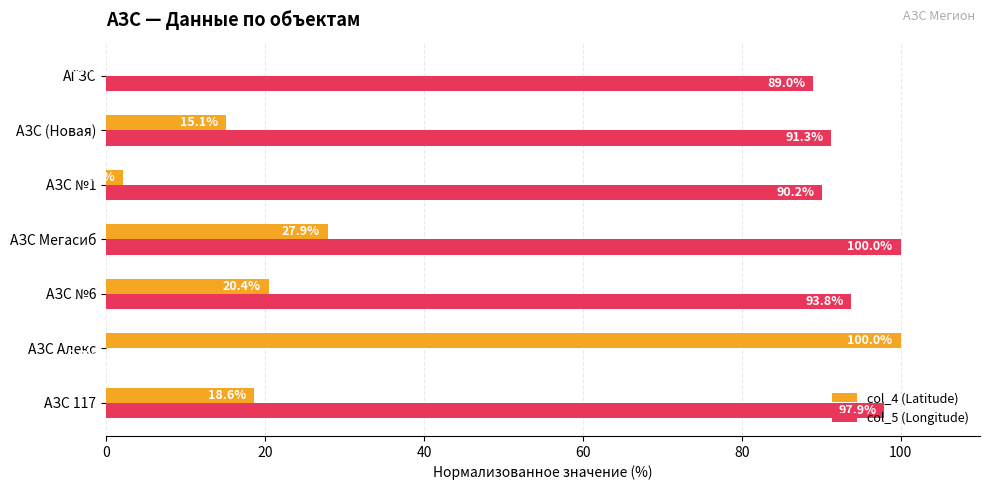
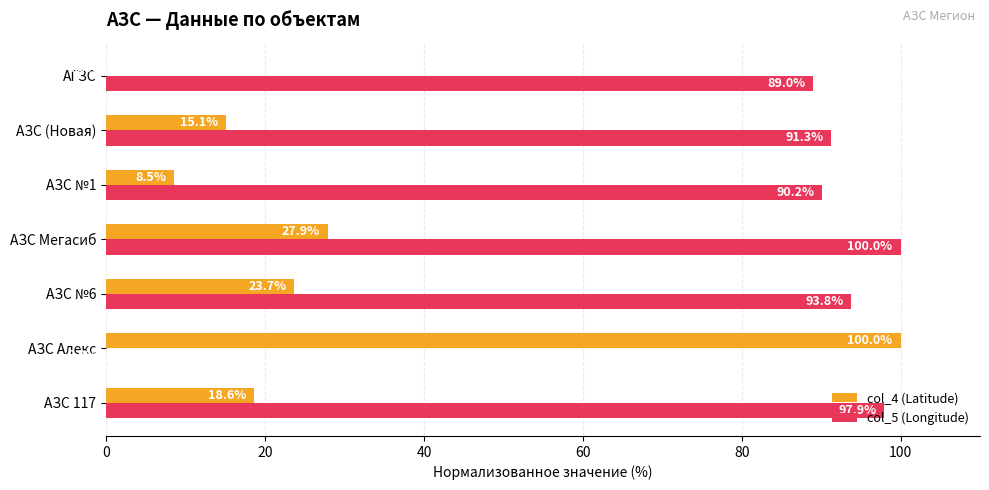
  {
    "col_4 (Latitude)": {
      "АЗС (Новая)": "15.1%",
-     "АЗС №1": "2",
+     "АЗС №1": "9",
      "АЗС Мегасиб": "27.9%",
-     "АЗС №6": "20.4%",
+     "АЗС №6": "23.7%",
      "АЗС Алекс": "100.0%",
      "АЗС 117": "18.6%"
    },
    "col_5 (Longitude)": {
      "АГЗС": "89.0%",
      "АЗС (Новая)": "91.3%",
      "АЗС №1": "90.2%",
      "АЗС Мегасиб": "100.0%",
      "АЗС №6": "93.8%",
      "АЗС 117": "97.9%"
    }
  }
